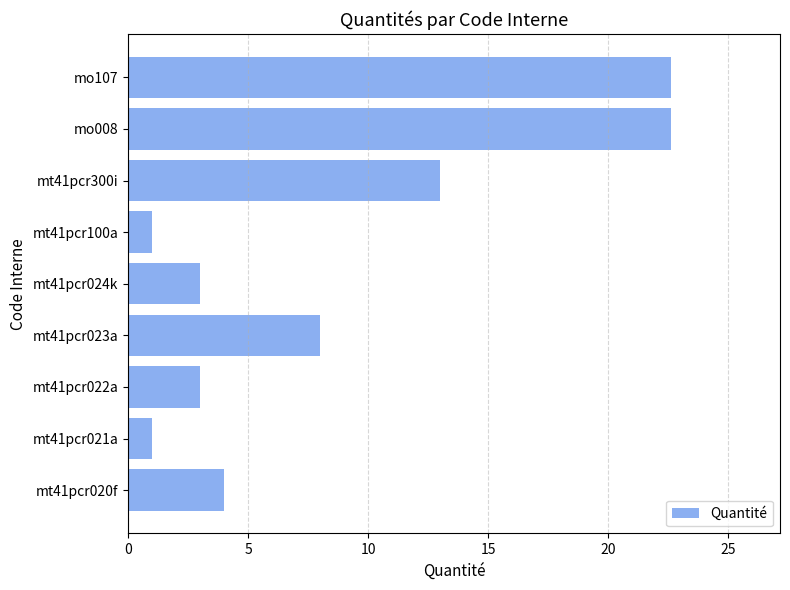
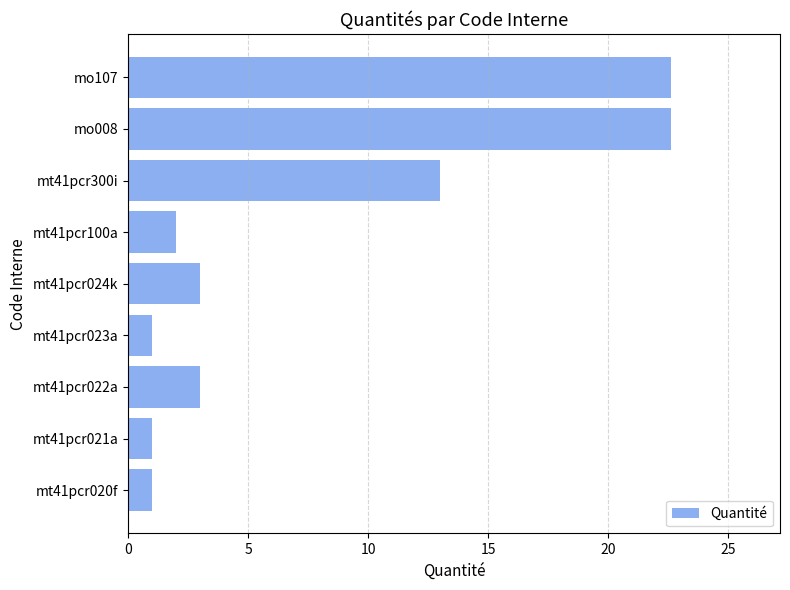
  {
    "mo107": 22.6,
    "mo008": 22.6,
    "mt41pcr300i": 13,
-   "mt41pcr100a": 1,
+   "mt41pcr100a": 2,
    "mt41pcr024k": 3,
-   "mt41pcr023a": 8,
+   "mt41pcr023a": 1,
    "mt41pcr022a": 3,
    "mt41pcr021a": 1,
-   "mt41pcr020f": 4
+   "mt41pcr020f": 1
  }
